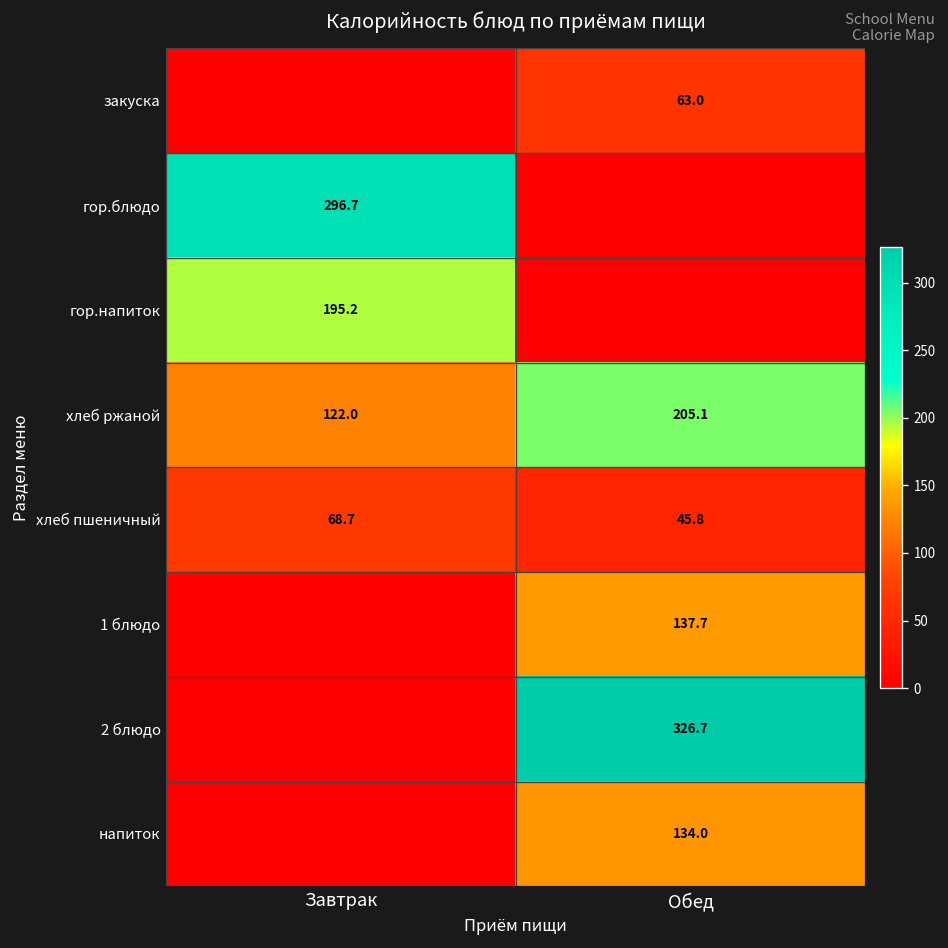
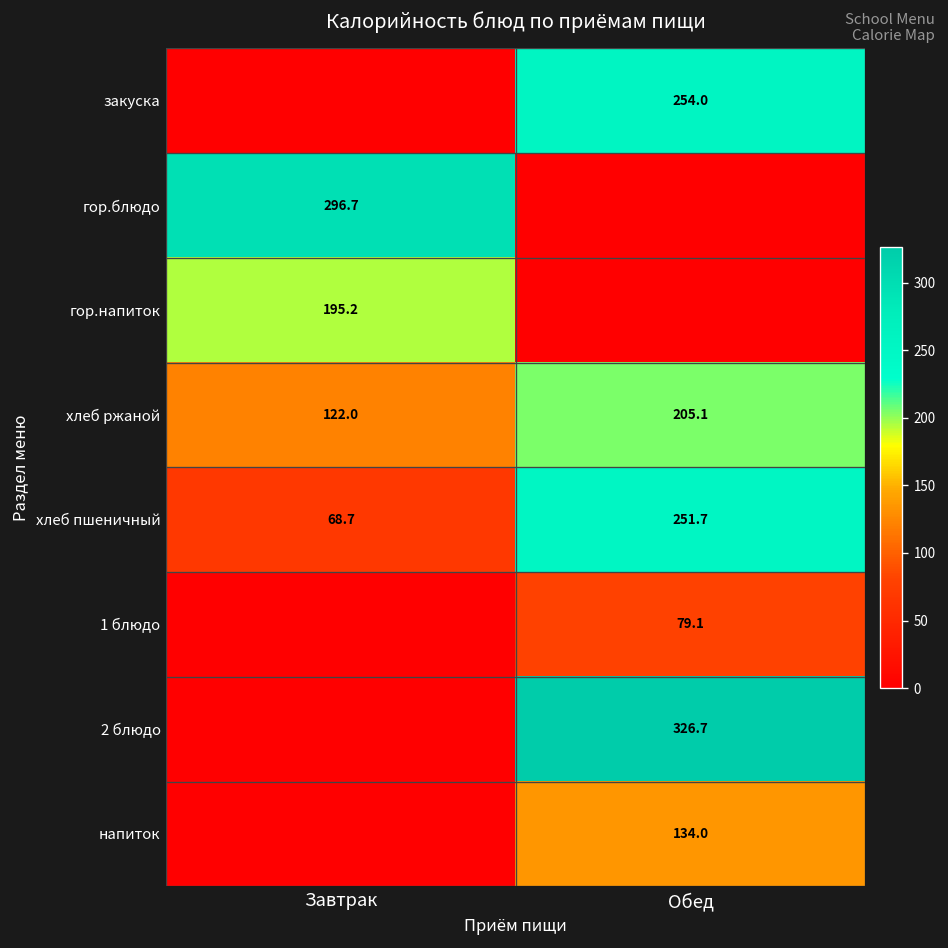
  {
    "закуска": {
-     "Обед": 63.0
+     "Обед": 254.0
    },
    "гор.блюдо": {
      "Завтрак": 296.7
    },
    "гор.напиток": {
      "Завтрак": 195.2
    },
    "хлеб ржаной": {
      "Завтрак": 122.0,
      "Обед": 205.1
    },
    "хлеб пшеничный": {
      "Завтрак": 68.7,
-     "Обед": 45.8
+     "Обед": 251.7
    },
    "1 блюдо": {
-     "Обед": 137.7
+     "Обед": 79.1
    },
    "2 блюдо": {
      "Обед": 326.7
    },
    "напиток": {
      "Обед": 134.0
    }
  }
